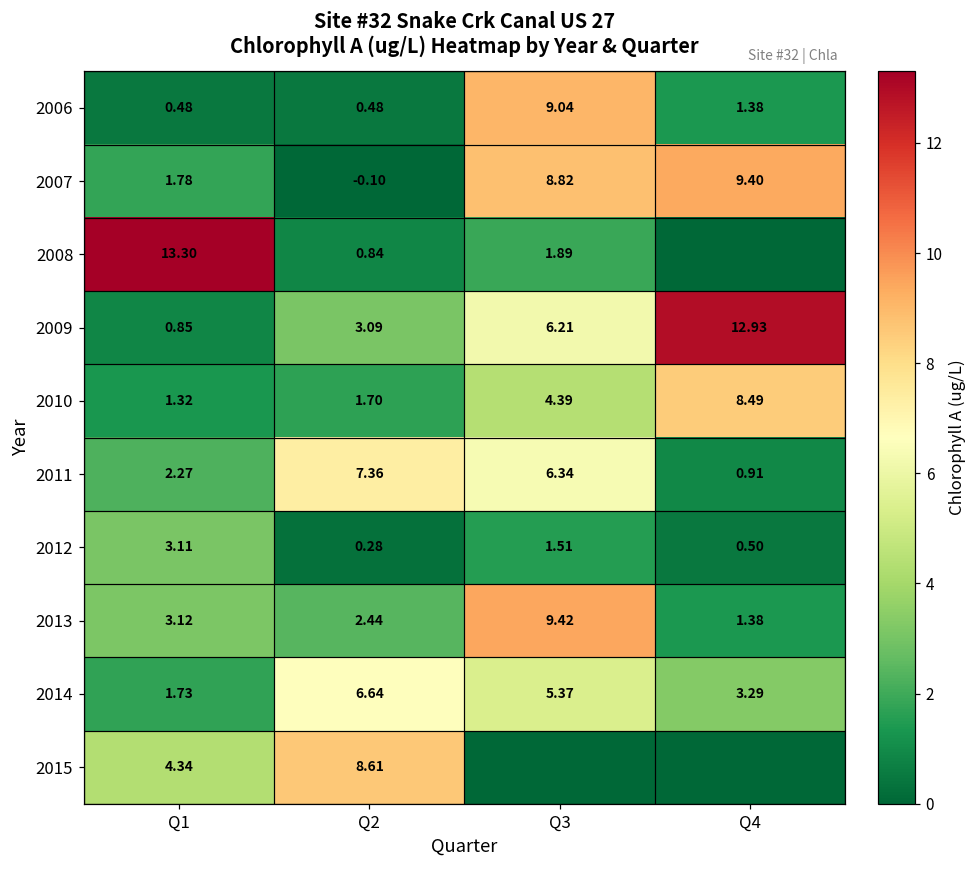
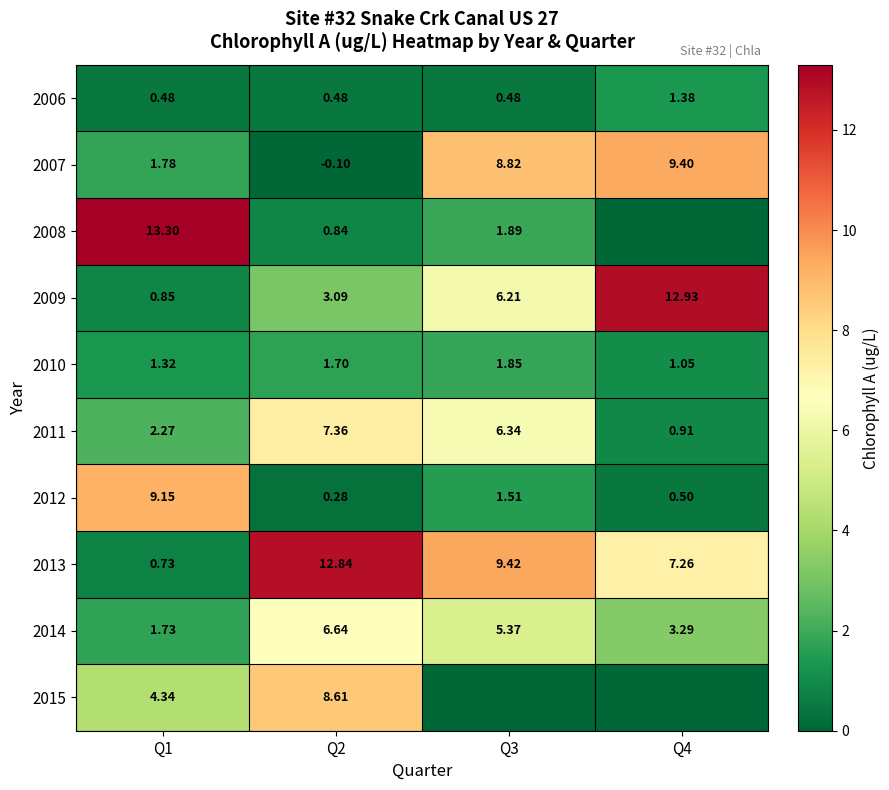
  {
    "2006": {
      "Q1": 0.48,
      "Q2": 0.48,
-     "Q3": 9.04,
+     "Q3": 0.48,
      "Q4": 1.38
    },
    "2007": {
      "Q1": 1.78,
      "Q2": -0.10,
      "Q3": 8.82,
      "Q4": 9.40
    },
    "2008": {
      "Q1": 13.30,
      "Q2": 0.84,
      "Q3": 1.89
    },
    "2009": {
      "Q1": 0.85,
      "Q2": 3.09,
      "Q3": 6.21,
      "Q4": 12.93
    },
    "2010": {
      "Q1": 1.32,
      "Q2": 1.70,
-     "Q3": 4.39,
-     "Q4": 8.49
+     "Q3": 1.85,
+     "Q4": 1.05
    },
    "2011": {
      "Q1": 2.27,
      "Q2": 7.36,
      "Q3": 6.34,
      "Q4": 0.91
    },
    "2012": {
-     "Q1": 3.11,
+     "Q1": 9.15,
      "Q2": 0.28,
      "Q3": 1.51,
      "Q4": 0.50
    },
    "2013": {
-     "Q1": 3.12,
-     "Q2": 2.44,
+     "Q1": 0.73,
+     "Q2": 12.84,
      "Q3": 9.42,
-     "Q4": 1.38
+     "Q4": 7.26
    },
    "2014": {
      "Q1": 1.73,
      "Q2": 6.64,
      "Q3": 5.37,
      "Q4": 3.29
    },
    "2015": {
      "Q1": 4.34,
      "Q2": 8.61
    }
  }
